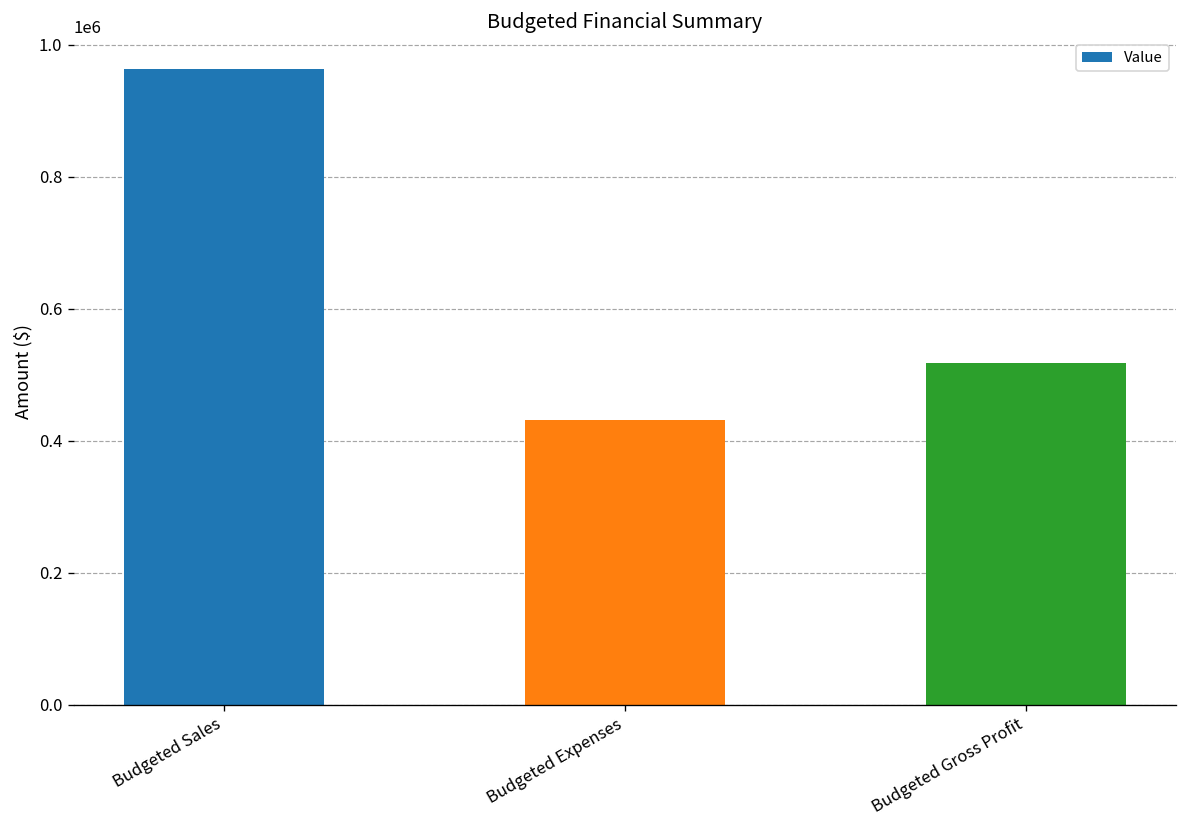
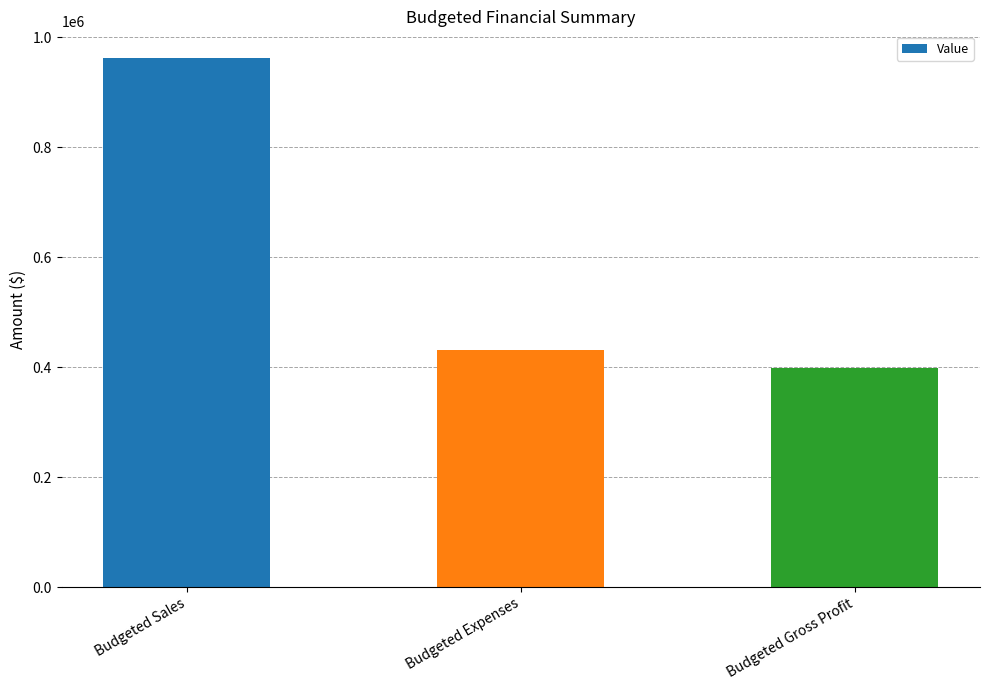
  {
    "Budgeted Sales": 960000,
    "Budgeted Expenses": 430000,
-   "Budgeted Gross Profit": 520000
+   "Budgeted Gross Profit": 400000
  }
